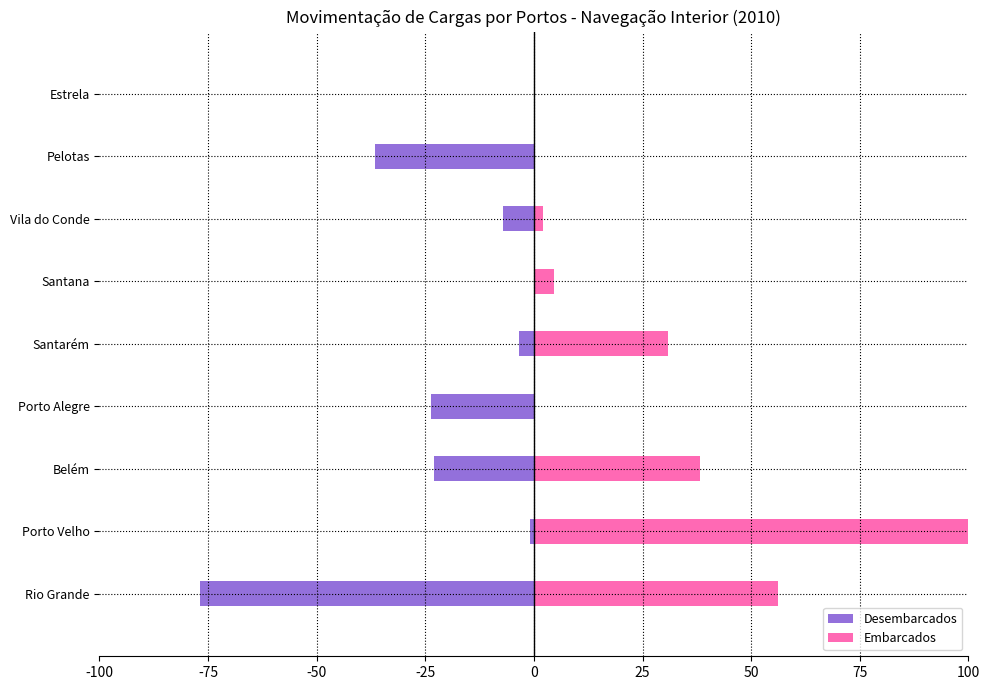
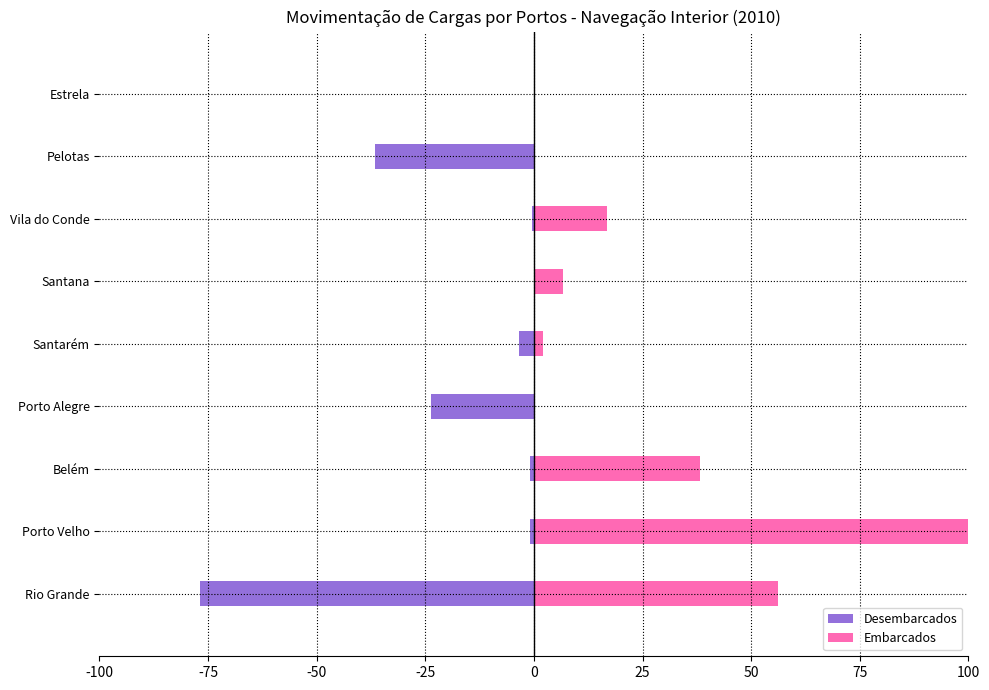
  {
    "Desembarcados": {
      "Estrela": 0,
      "Pelotas": -37,
-     "Vila do Conde": -7,
+     "Vila do Conde": 0,
      "Santana": 0,
      "Santarém": -3,
      "Porto Alegre": -24,
-     "Belém": -23,
+     "Belém": -1,
      "Porto Velho": -1,
      "Rio Grande": -77
    },
    "Embarcados": {
      "Estrela": 0,
      "Pelotas": 0,
-     "Vila do Conde": 2,
-     "Santana": 5,
-     "Santarém": 31,
+     "Vila do Conde": 17,
+     "Santana": 7,
+     "Santarém": 2,
      "Porto Alegre": 0,
      "Belém": 38,
      "Porto Velho": 100,
      "Rio Grande": 56
    }
  }
